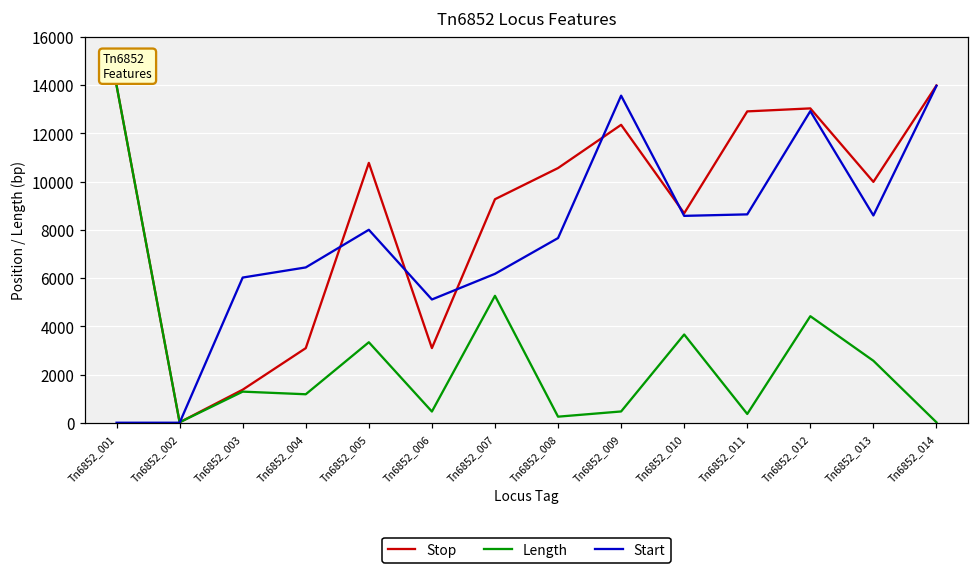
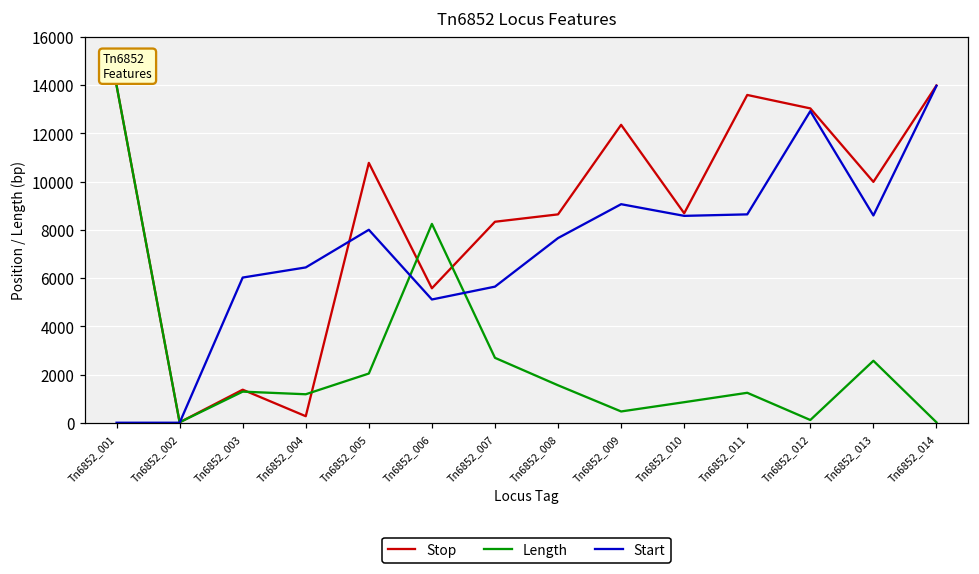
  {
    "Stop": {
-     "Tn6852_004": 3100,
+     "Tn6852_004": 300,
      "Tn6852_005": 10800,
-     "Tn6852_006": 3100,
-     "Tn6852_007": 9300,
-     "Tn6852_008": 10600,
+     "Tn6852_006": 5600,
+     "Tn6852_007": 8300,
+     "Tn6852_008": 8600,
      "Tn6852_009": 12400,
-     "Tn6852_011": 12900,
+     "Tn6852_011": 13600,
      "Tn6852_013": 10000
    },
    "Length": {
      "Tn6852_004": 1200,
-     "Tn6852_005": 3300,
-     "Tn6852_006": 500,
-     "Tn6852_007": 5300,
-     "Tn6852_008": 300,
+     "Tn6852_005": 2000,
+     "Tn6852_006": 8200,
+     "Tn6852_007": 2700,
+     "Tn6852_008": 1600,
      "Tn6852_009": 500,
-     "Tn6852_010": 3700,
-     "Tn6852_011": 400,
-     "Tn6852_012": 4400,
+     "Tn6852_010": 900,
+     "Tn6852_011": 1200,
+     "Tn6852_012": 100,
      "Tn6852_013": 2600,
      "Tn6852_014": 0
    },
    "Start": {
      "Tn6852_001": 0,
      "Tn6852_003": 6000,
      "Tn6852_004": 6400,
      "Tn6852_005": 8000,
      "Tn6852_006": 5100,
-     "Tn6852_007": 6200,
+     "Tn6852_007": 5600,
      "Tn6852_008": 7700,
-     "Tn6852_009": 13600,
+     "Tn6852_009": 9100,
      "Tn6852_011": 8600,
      "Tn6852_013": 8600
    }
  }
